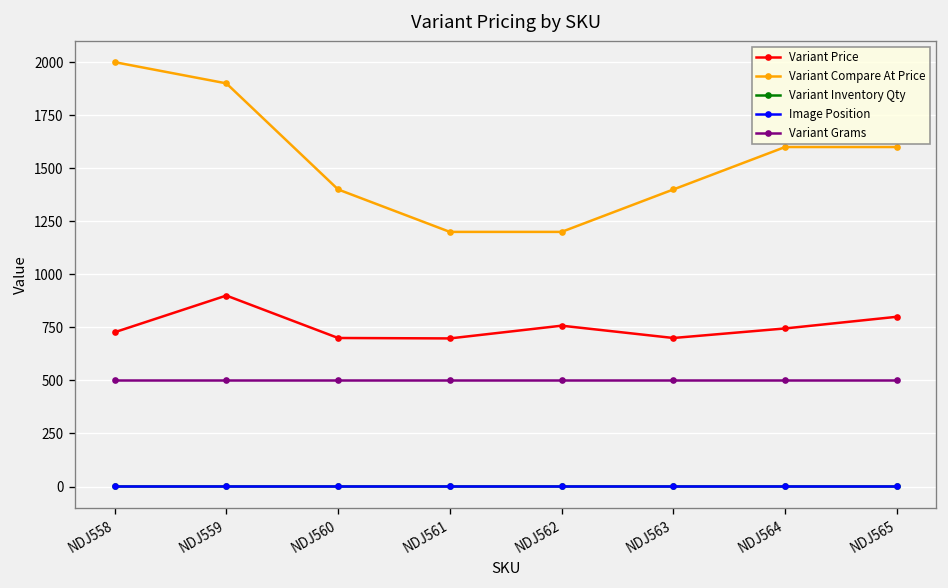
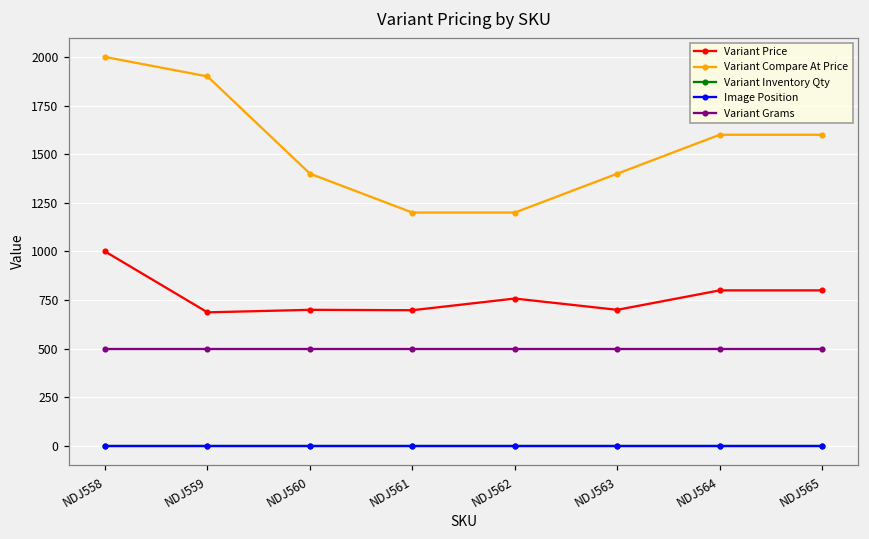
  {
    "Variant Price": {
-     "NDJ558": 730,
-     "NDJ559": 900,
+     "NDJ558": 1000,
+     "NDJ559": 690,
      "NDJ560": 700,
      "NDJ561": 700,
      "NDJ562": 760,
      "NDJ563": 700,
-     "NDJ564": 750,
+     "NDJ564": 800,
      "NDJ565": 800
    },
    "Variant Compare At Price": {
      "NDJ558": 2000,
      "NDJ559": 1900,
      "NDJ560": 1400,
      "NDJ561": 1200,
      "NDJ562": 1200,
      "NDJ563": 1400,
      "NDJ564": 1600,
      "NDJ565": 1600
    },
    "Image Position": {
      "NDJ558": 0,
      "NDJ559": 0,
      "NDJ560": 0,
      "NDJ561": 0,
      "NDJ562": 0,
      "NDJ563": 0,
      "NDJ564": 0,
      "NDJ565": 0
    },
    "Variant Grams": {
      "NDJ558": 500,
      "NDJ559": 500,
      "NDJ560": 500,
      "NDJ561": 500,
      "NDJ562": 500,
      "NDJ563": 500,
      "NDJ564": 500,
      "NDJ565": 500
    }
  }
